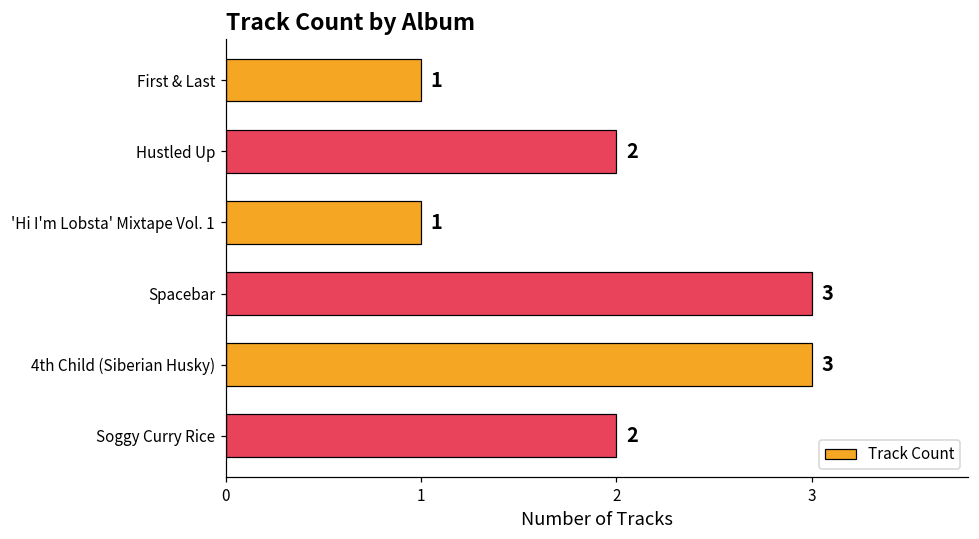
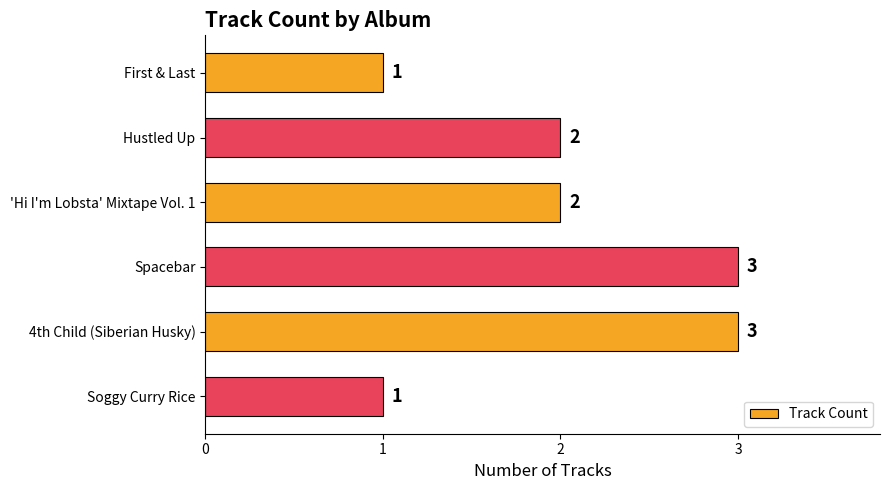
  {
    "First & Last": 1,
    "Hustled Up": 2,
-   "'Hi I'm Lobsta' Mixtape Vol. 1": 1,
+   "'Hi I'm Lobsta' Mixtape Vol. 1": 2,
    "Spacebar": 3,
    "4th Child (Siberian Husky)": 3,
-   "Soggy Curry Rice": 2
+   "Soggy Curry Rice": 1
  }
